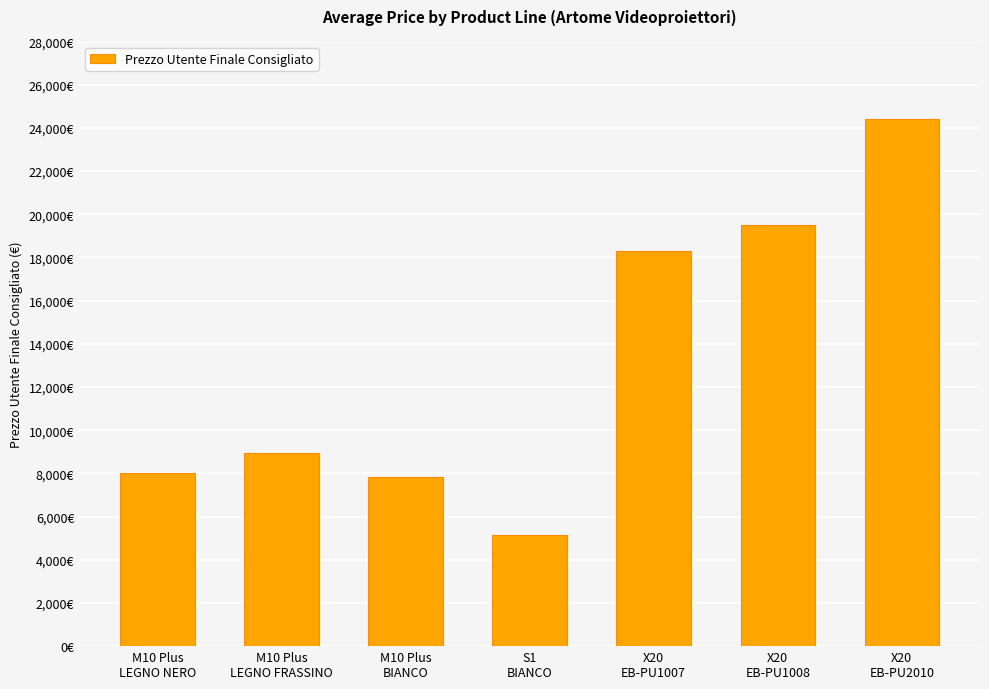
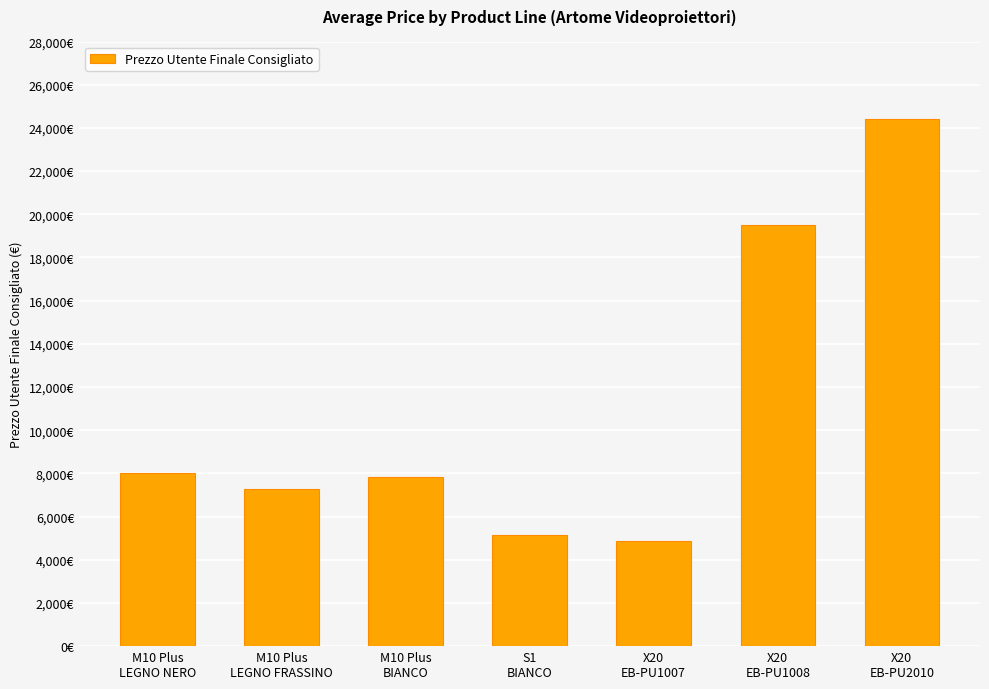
  {
    "M10 Plus LEGNO NERO": "8,000€",
-   "M10 Plus LEGNO FRASSINO": "9,000€",
+   "M10 Plus LEGNO FRASSINO": "7,300€",
    "M10 Plus BIANCO": "7,800€",
    "S1 BIANCO": "5,200€",
-   "X20 EB-PU1007": "18,300€",
+   "X20 EB-PU1007": "4,800€",
    "X20 EB-PU1008": "19,500€",
    "X20 EB-PU2010": "24,400€"
  }
